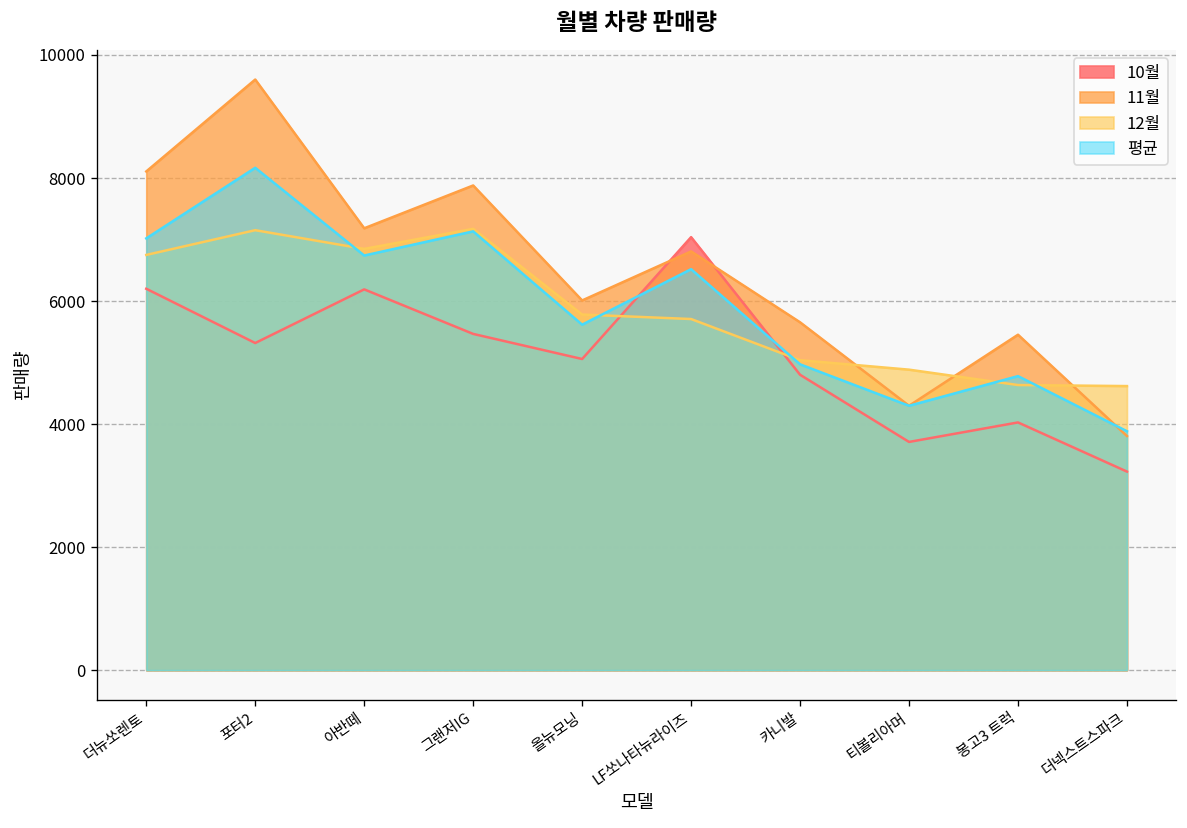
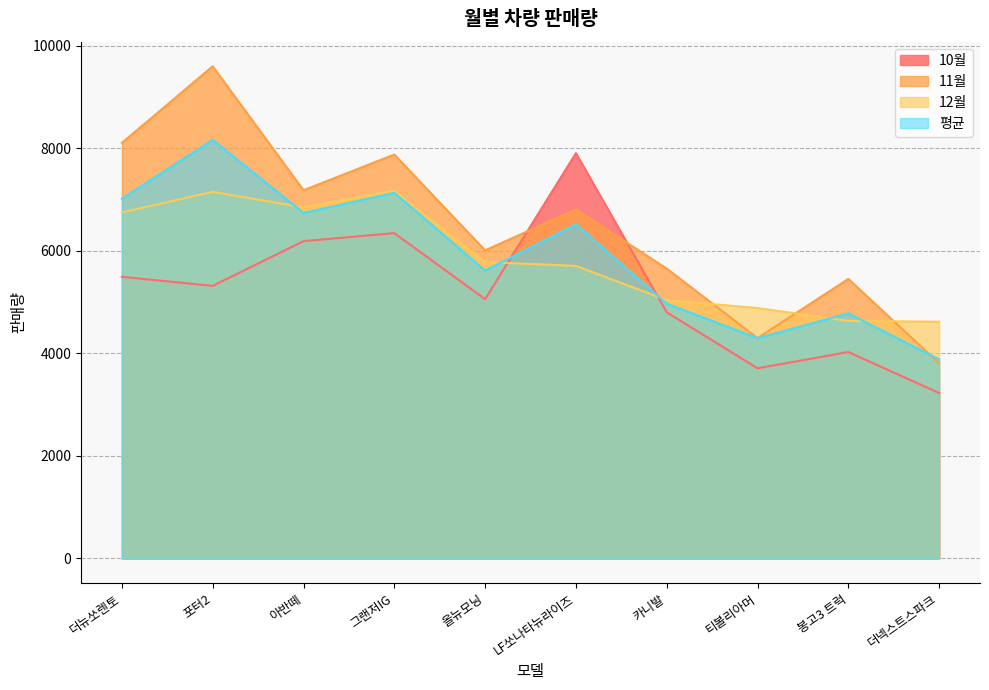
  {
    "10월": {
-     "더뉴쏘렌토": 6200,
+     "더뉴쏘렌토": 5500,
      "포터2": 5300,
      "아반떼": 6200,
-     "그랜저IG": 5500,
+     "그랜저IG": 6300,
      "올뉴모닝": 5100,
-     "LF쏘나타뉴라이즈": 7000,
+     "LF쏘나타뉴라이즈": 7900,
      "카니발": 4800,
      "티볼리아머": 3700,
      "봉고3 트럭": 4000,
      "더넥스트스파크": 3200
    },
    "평균": {
      "더뉴쏘렌토": 7000,
      "포터2": 8200,
      "아반떼": 6700,
      "올뉴모닝": 5600,
      "LF쏘나타뉴라이즈": 6500,
      "카니발": 5000,
      "봉고3 트럭": 4800,
      "더넥스트스파크": 3900
    }
  }
